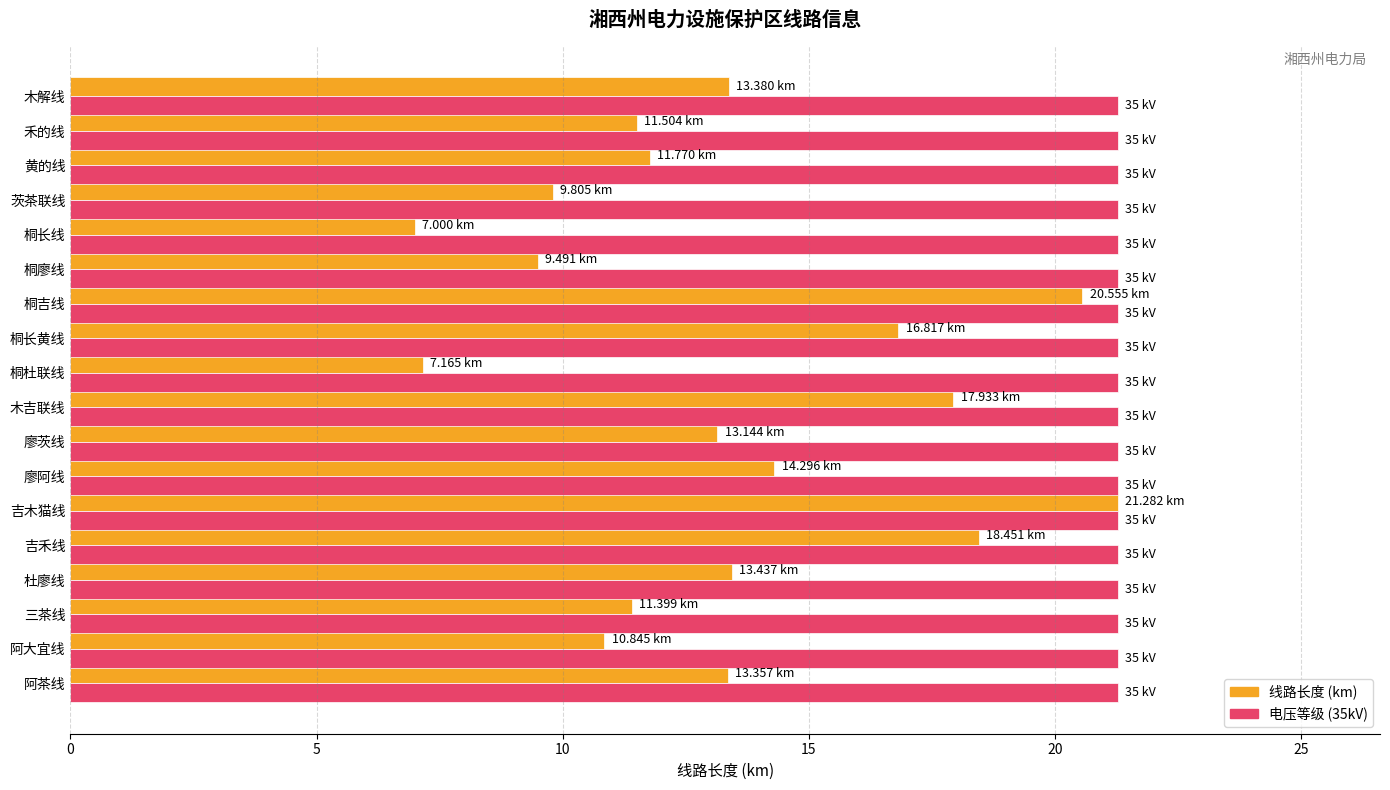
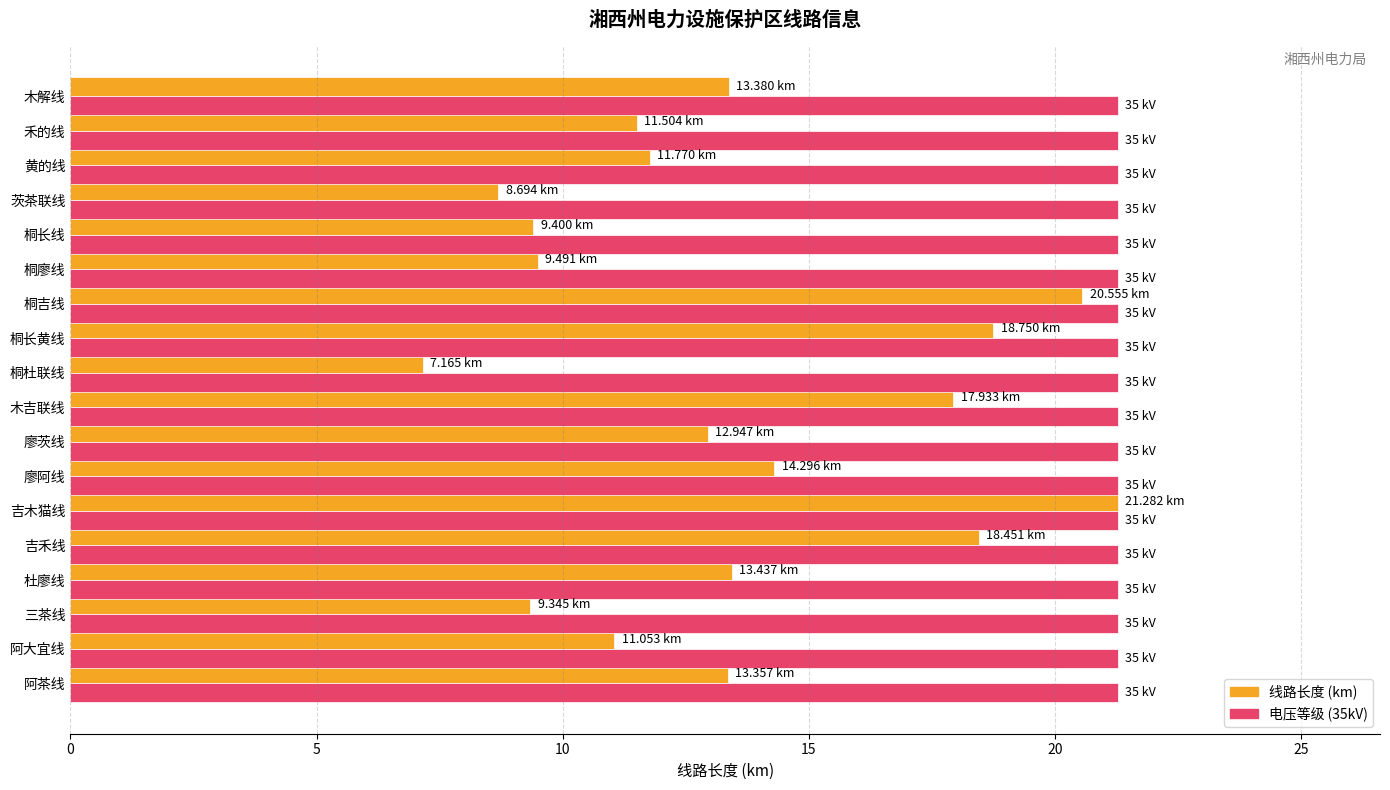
  {
    "线路长度 (km)": {
      "木解线": 13.380,
      "禾的线": 11.504,
      "黄的线": 11.770,
-     "茨茶联线": 9.805,
-     "桐长线": 7.000,
+     "茨茶联线": 8.694,
+     "桐长线": 9.400,
      "桐廖线": 9.491,
      "桐吉线": 20.555,
-     "桐长黄线": 16.817,
+     "桐长黄线": 18.750,
      "桐杜联线": 7.165,
      "木吉联线": 17.933,
-     "廖茨线": 13.144,
+     "廖茨线": 12.947,
      "廖阿线": 14.296,
      "吉木猫线": 21.282,
      "吉禾线": 18.451,
      "杜廖线": 13.437,
-     "三茶线": 11.399,
-     "阿大宜线": 10.845,
+     "三茶线": 9.345,
+     "阿大宜线": 11.053,
      "阿茶线": 13.357
    }
  }
